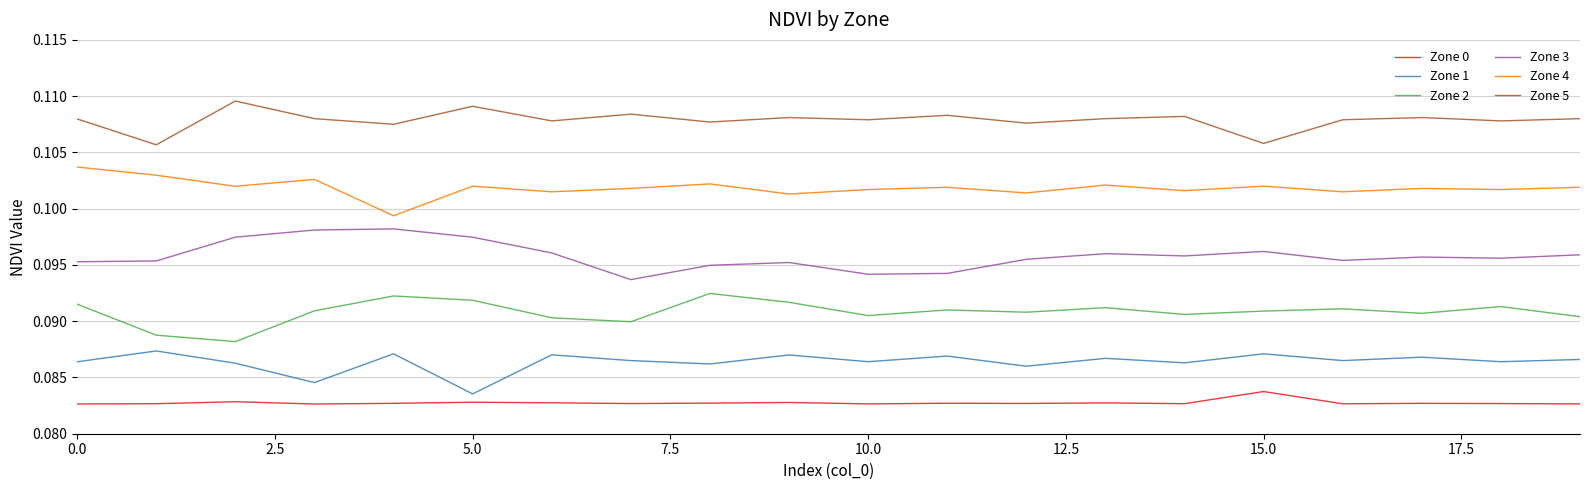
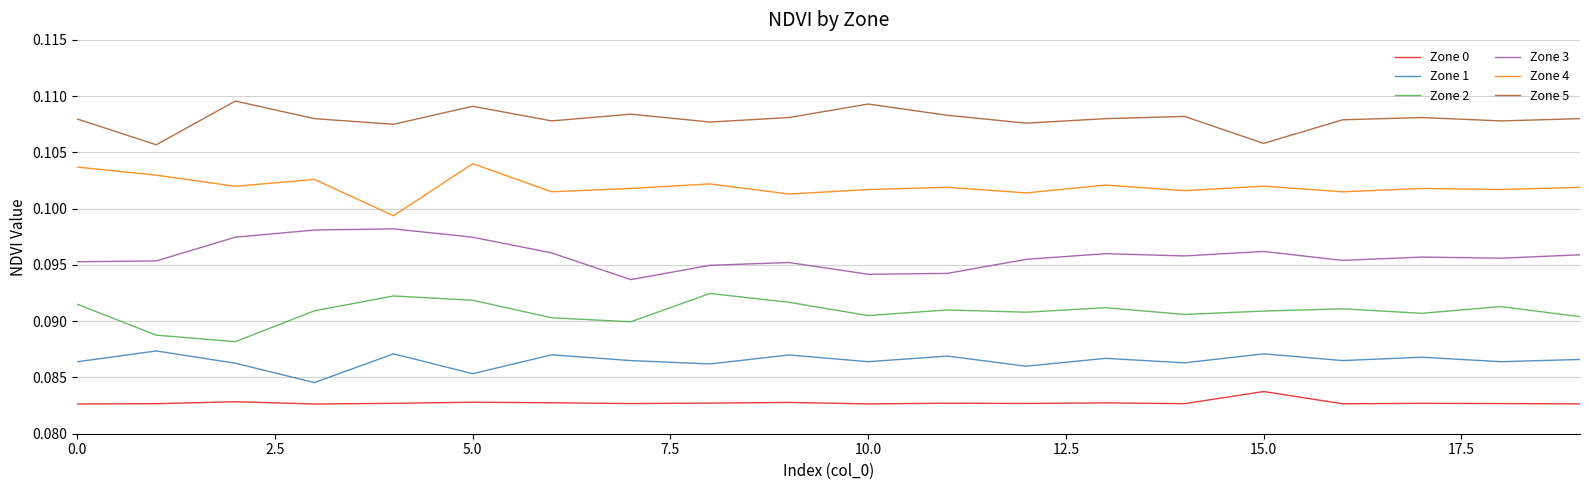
  {
    "Zone 0": {
      "0.0": 0.0826,
      "5.0": 0.0828,
      "10.0": 0.0827,
      "15.0": 0.0838
    },
    "Zone 1": {
      "0.0": 0.0864,
-     "5.0": 0.0835,
+     "5.0": 0.0853,
      "10.0": 0.0864,
      "15.0": 0.0871
    },
    "Zone 2": {
      "0.0": 0.0915,
      "5.0": 0.0919,
      "10.0": 0.0905,
      "15.0": 0.0909
    },
    "Zone 3": {
      "0.0": 0.0953,
      "5.0": 0.0975,
      "10.0": 0.0942,
      "15.0": 0.0962
    },
    "Zone 4": {
      "0.0": 0.1037,
-     "5.0": 0.102,
+     "5.0": 0.104,
      "10.0": 0.1017,
      "15.0": 0.102
    },
    "Zone 5": {
      "0.0": 0.1080,
      "5.0": 0.1091,
-     "10.0": 0.1079,
+     "10.0": 0.1093,
      "15.0": 0.1058
    }
  }
